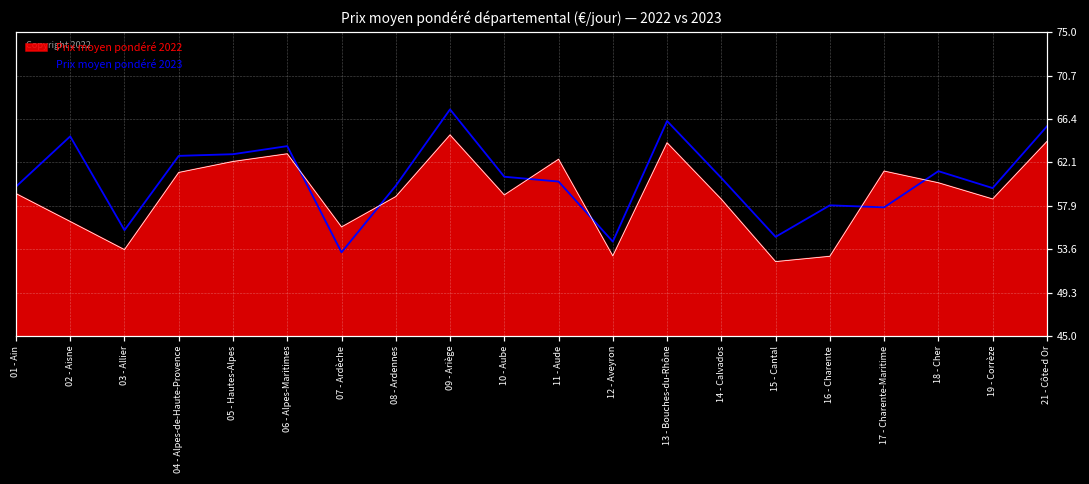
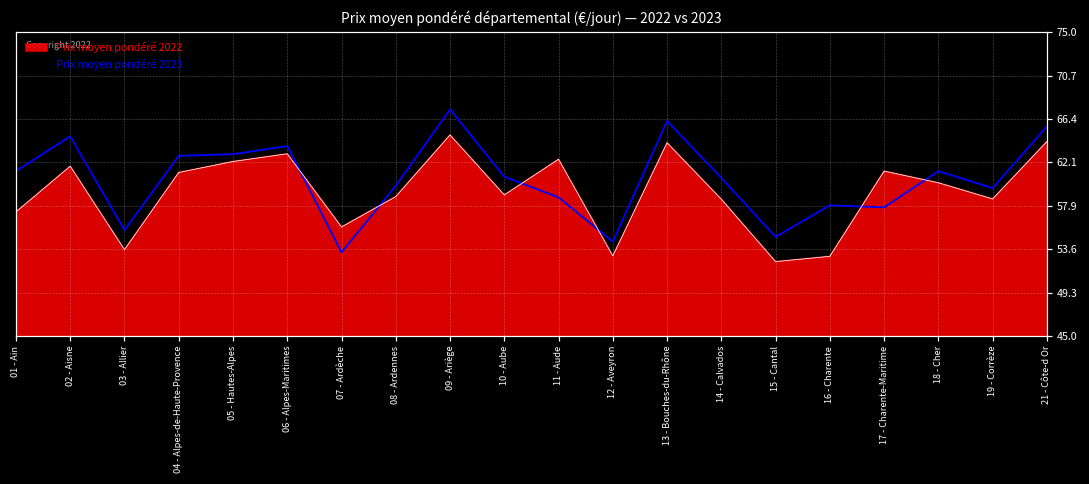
  {
    "Prix moyen pondéré 2022": {
-     "01 - Ain": 59,
-     "02 - Aisne": 56,
+     "01 - Ain": 57,
+     "02 - Aisne": 62,
      "03 - Allier": 54,
      "04 - Alpes-de-Haute-Provence": 61,
      "05 - Hautes-Alpes": 62,
      "06 - Alpes-Maritimes": 63,
      "07 - Ardèche": 56,
      "08 - Ardennes": 59,
      "09 - Ariège": 65,
      "10 - Aube": 59,
      "11 - Aude": 62,
      "12 - Aveyron": 53,
      "13 - Bouches-du-Rhône": 64,
      "14 - Calvados": 58,
      "15 - Cantal": 52,
      "16 - Charente": 53,
      "17 - Charente-Maritime": 61,
      "18 - Cher": 60,
      "19 - Corrèze": 59,
      "21 - Côte-d Or": 64
    },
    "Prix moyen pondéré 2023": {
-     "01 - Ain": 60,
+     "01 - Ain": 61,
      "02 - Aisne": 65,
      "03 - Allier": 55,
      "04 - Alpes-de-Haute-Provence": 63,
      "05 - Hautes-Alpes": 63,
      "06 - Alpes-Maritimes": 64,
      "07 - Ardèche": 53,
      "08 - Ardennes": 60,
      "09 - Ariège": 67,
      "10 - Aube": 61,
-     "11 - Aude": 60,
+     "11 - Aude": 59,
      "12 - Aveyron": 54,
      "13 - Bouches-du-Rhône": 66,
      "14 - Calvados": 61,
      "15 - Cantal": 55,
      "16 - Charente": 58,
      "17 - Charente-Maritime": 58,
      "18 - Cher": 61,
      "19 - Corrèze": 60,
      "21 - Côte-d Or": 66
    }
  }
